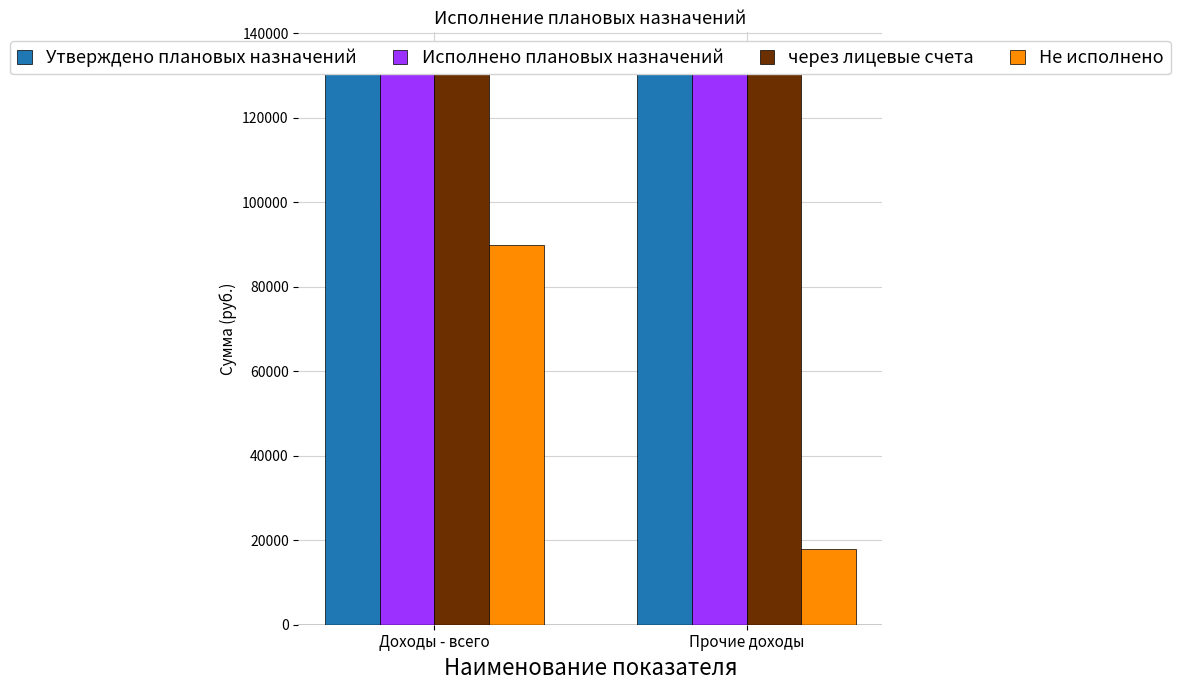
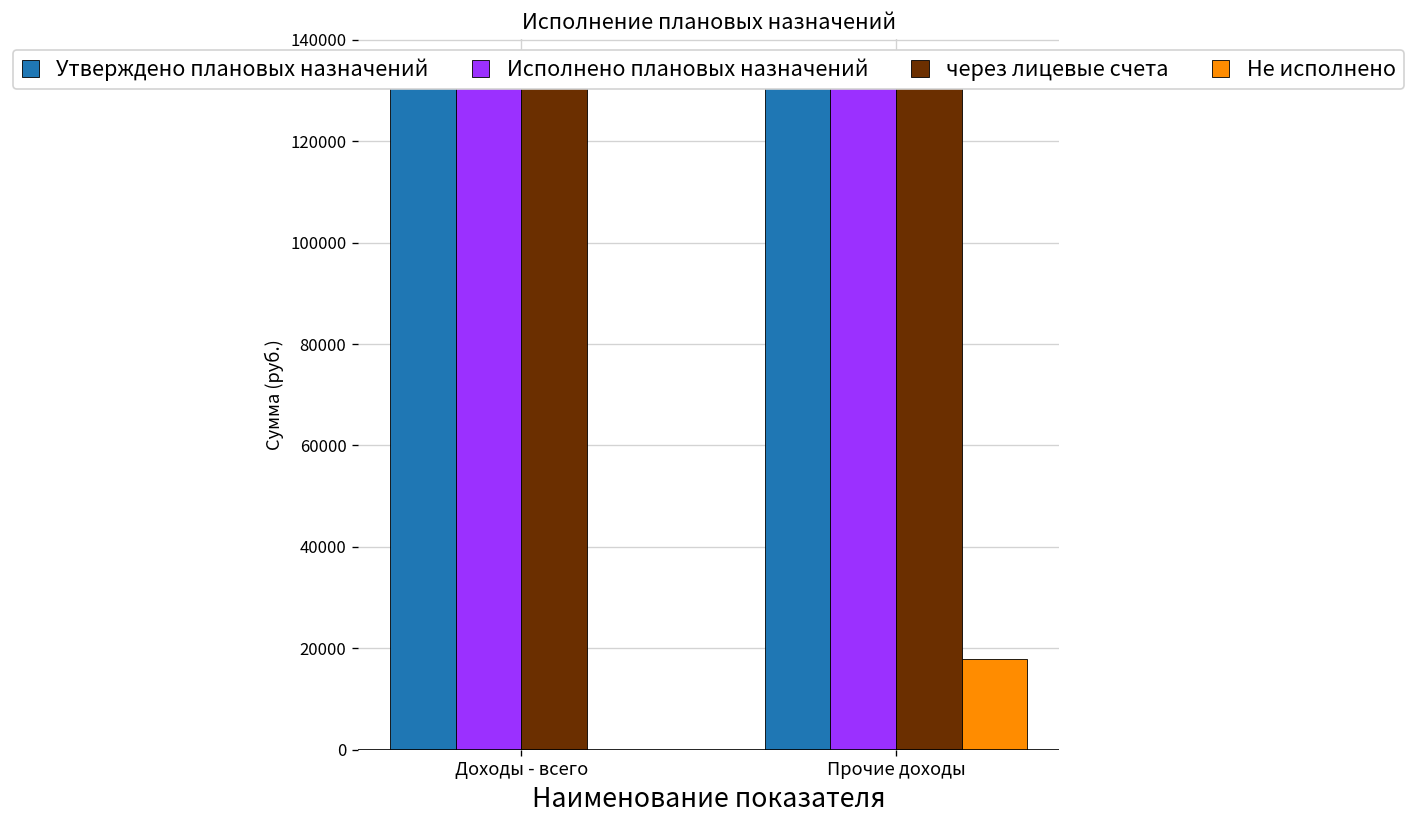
  {
    "Не исполнено": {
-     "Доходы - всего": 90000,
+     "Доходы - всего": 0,
      "Прочие доходы": 18000
    }
  }
